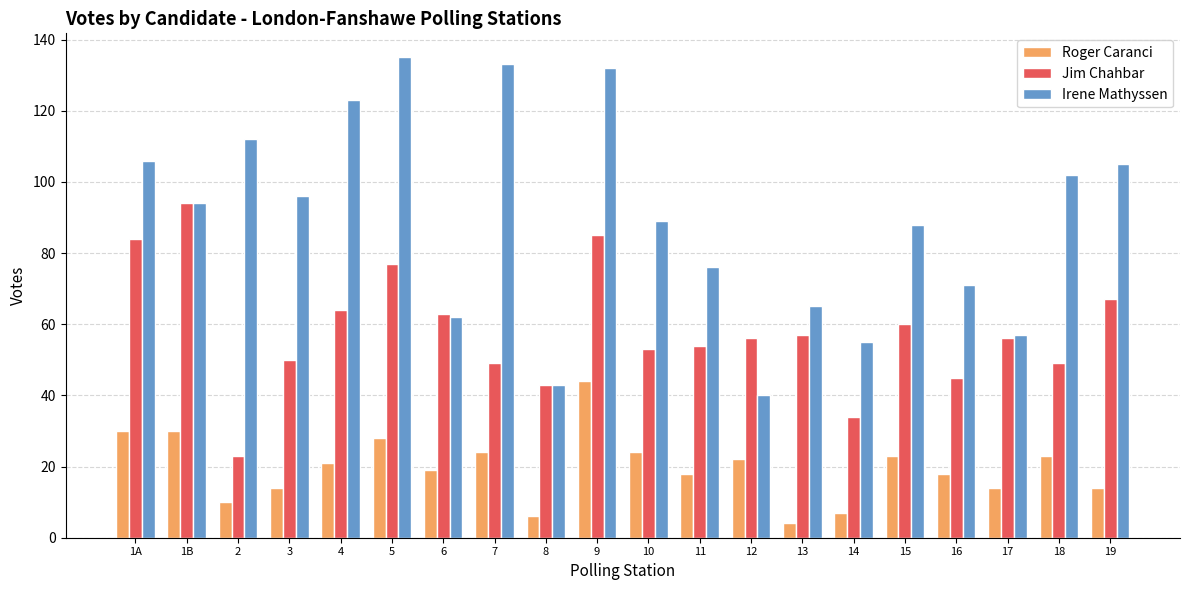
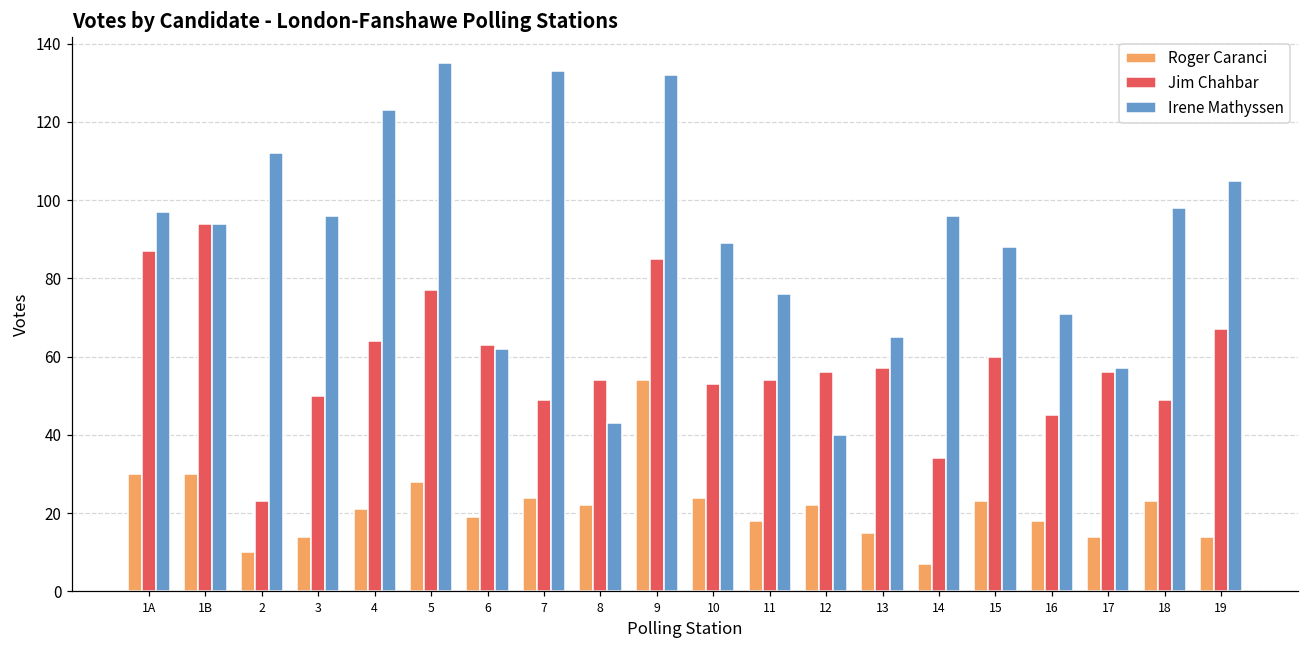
  {
    "Roger Caranci": {
      "1A": 30,
      "1B": 30,
      "2": 10,
      "3": 14,
      "4": 21,
      "5": 28,
      "6": 19,
      "7": 24,
-     "8": 6,
-     "9": 44,
+     "8": 22,
+     "9": 54,
      "10": 24,
      "11": 18,
      "12": 22,
-     "13": 4,
+     "13": 15,
      "14": 7,
      "15": 23,
      "16": 18,
      "17": 14,
      "18": 23,
      "19": 14
    },
    "Jim Chahbar": {
-     "1A": 84,
+     "1A": 87,
      "1B": 94,
      "2": 23,
      "3": 50,
      "4": 64,
      "5": 77,
      "6": 63,
      "7": 49,
-     "8": 43,
+     "8": 54,
      "9": 85,
      "10": 53,
      "11": 54,
      "12": 56,
      "13": 57,
      "14": 34,
      "15": 60,
      "16": 45,
      "17": 56,
      "18": 49,
      "19": 67
    },
    "Irene Mathyssen": {
-     "1A": 106,
+     "1A": 97,
      "1B": 94,
      "2": 112,
      "3": 96,
      "4": 123,
      "5": 135,
      "6": 62,
      "7": 133,
      "8": 43,
      "9": 132,
      "10": 89,
      "11": 76,
      "12": 40,
      "13": 65,
-     "14": 55,
+     "14": 96,
      "15": 88,
      "16": 71,
      "17": 57,
-     "18": 102,
+     "18": 98,
      "19": 105
    }
  }
